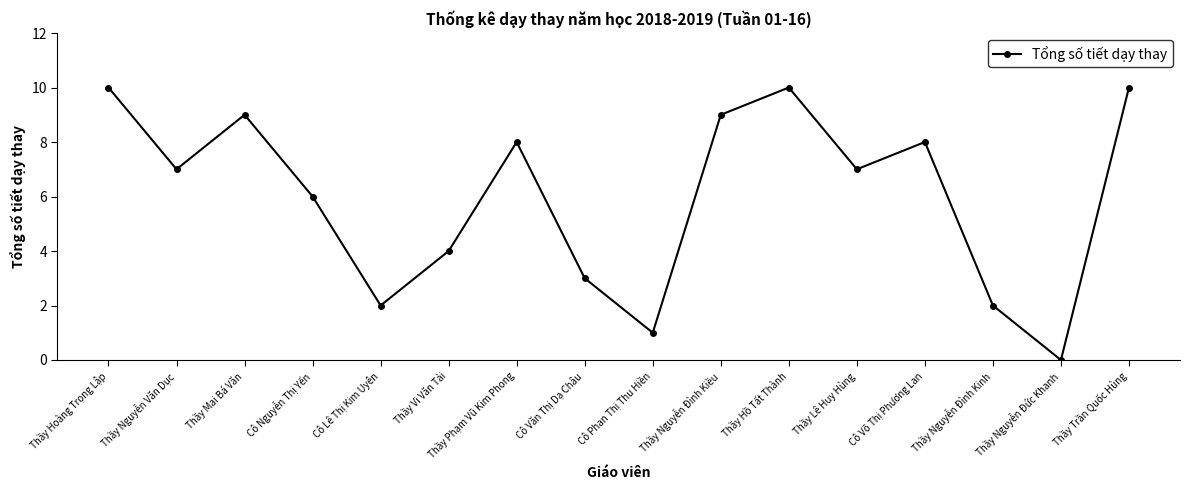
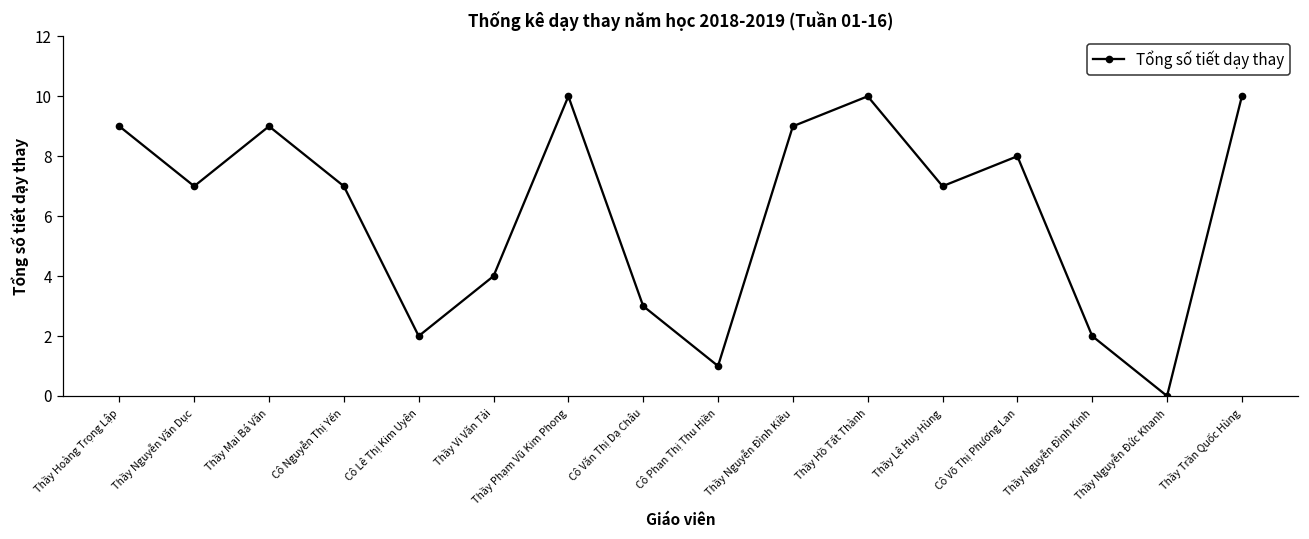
  {
-   "Thầy Hoàng Trọng Lập": 10,
+   "Thầy Hoàng Trọng Lập": 9,
    "Thầy Nguyễn Văn Dục": 7,
    "Thầy Mai Bá Văn": 9,
-   "Cô Nguyễn Thị Yến": 6,
+   "Cô Nguyễn Thị Yến": 7,
    "Cô Lê Thị Kim Uyên": 2,
    "Thầy Vi Văn Tải": 4,
-   "Thầy Phạm Vũ Kim Phong": 8,
+   "Thầy Phạm Vũ Kim Phong": 10,
    "Cô Văn Thị Dạ Châu": 3,
    "Cô Phan Thị Thu Hiền": 1,
    "Thầy Nguyễn Đình Kiều": 9,
    "Thầy Hồ Tất Thành": 10,
    "Thầy Lê Huy Hùng": 7,
    "Cô Võ Thị Phương Lan": 8,
    "Thầy Nguyễn Đình Kinh": 2,
    "Thầy Nguyễn Đức Khanh": 0,
    "Thầy Trần Quốc Hùng": 10
  }
